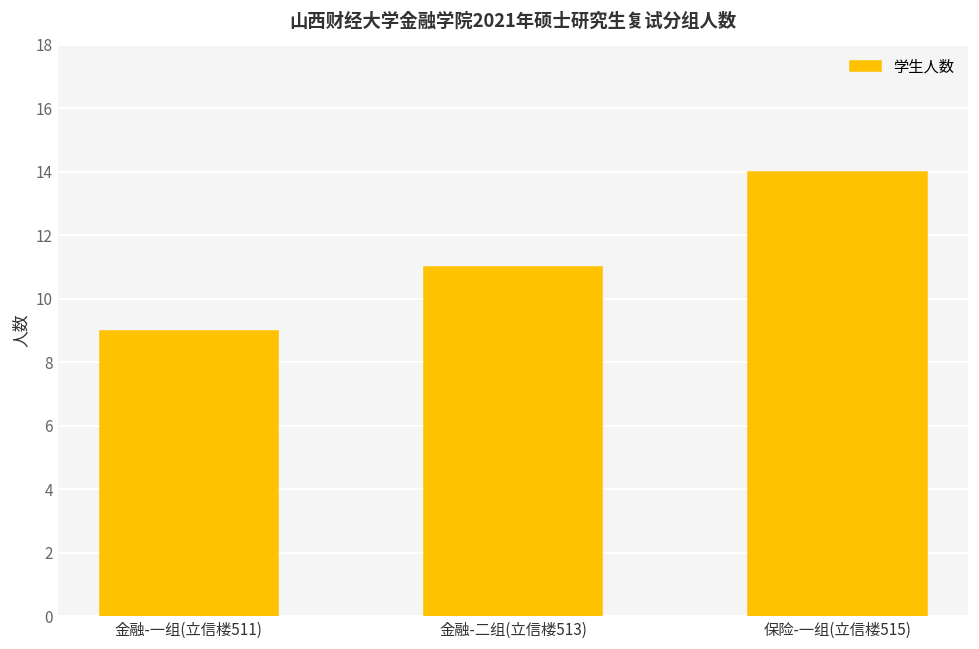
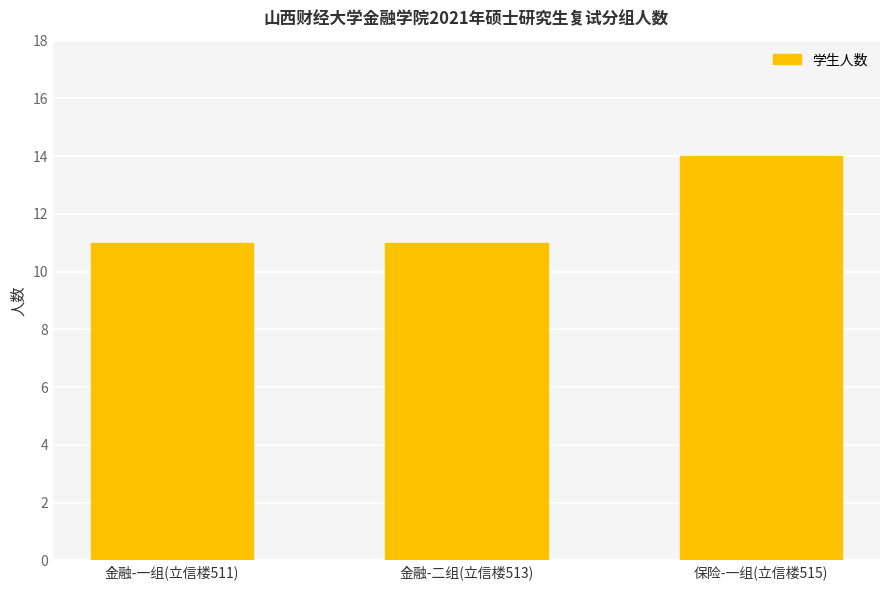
  {
-   "金融-一组(立信楼511)": 9,
+   "金融-一组(立信楼511)": 11,
    "金融-二组(立信楼513)": 11,
    "保险-一组(立信楼515)": 14
  }
